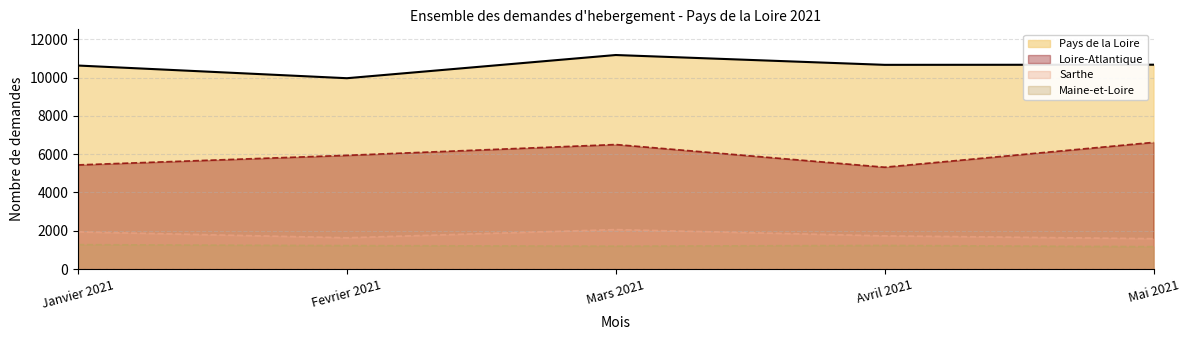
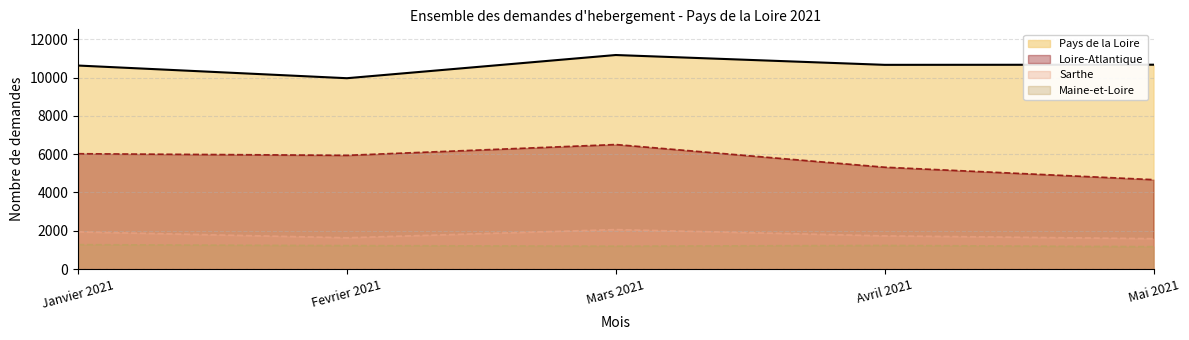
  {
    "Loire-Atlantique": {
-     "Janvier 2021": 5400,
+     "Janvier 2021": 6000,
      "Fevrier 2021": 5900,
      "Mars 2021": 6500,
      "Avril 2021": 5300,
-     "Mai 2021": 6600
+     "Mai 2021": 4700
    }
  }
